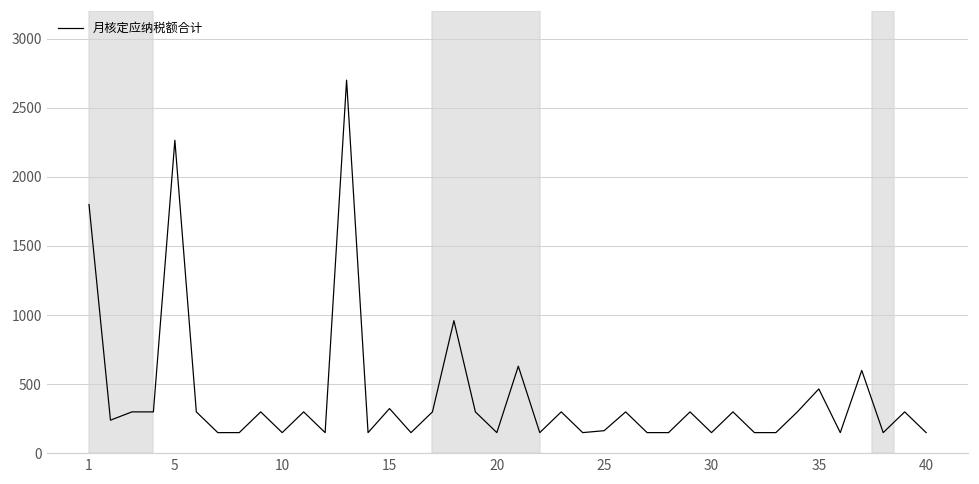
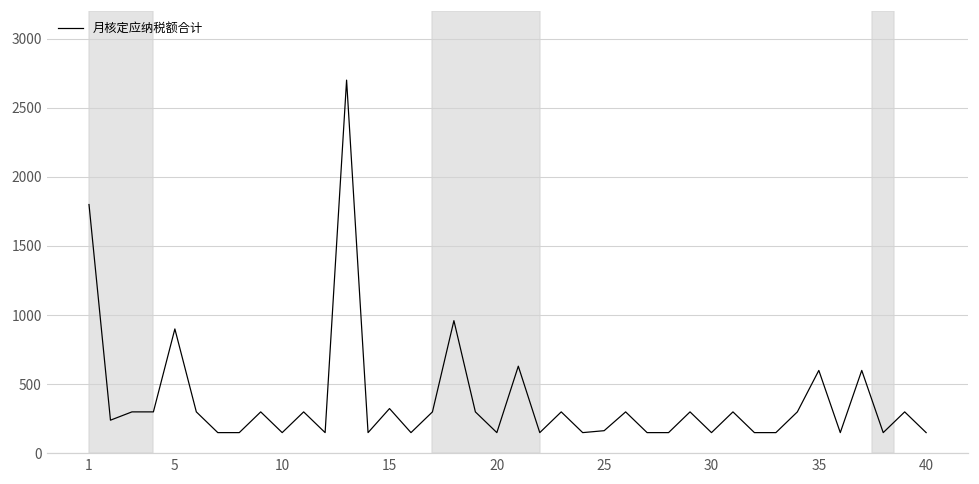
  {
    "1": 1800,
-   "5": 2270,
+   "5": 900,
    "10": 150,
    "15": 320,
    "20": 150,
    "25": 160,
    "30": 150,
-   "35": 470,
+   "35": 600,
    "40": 150
  }
